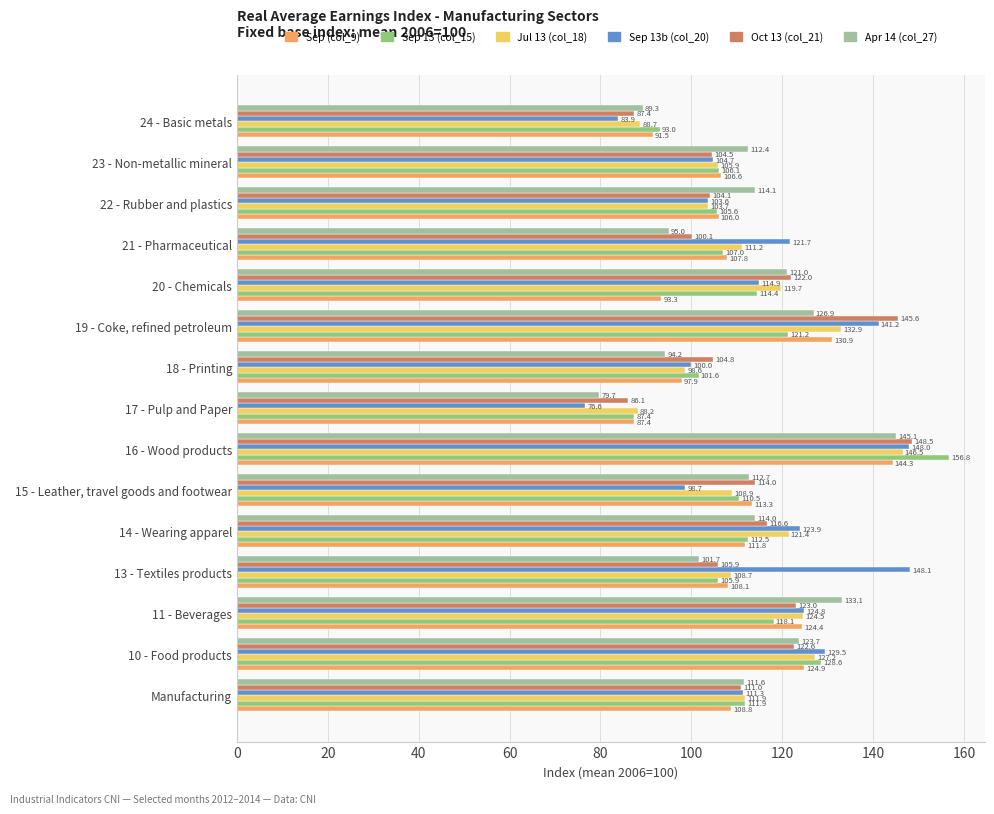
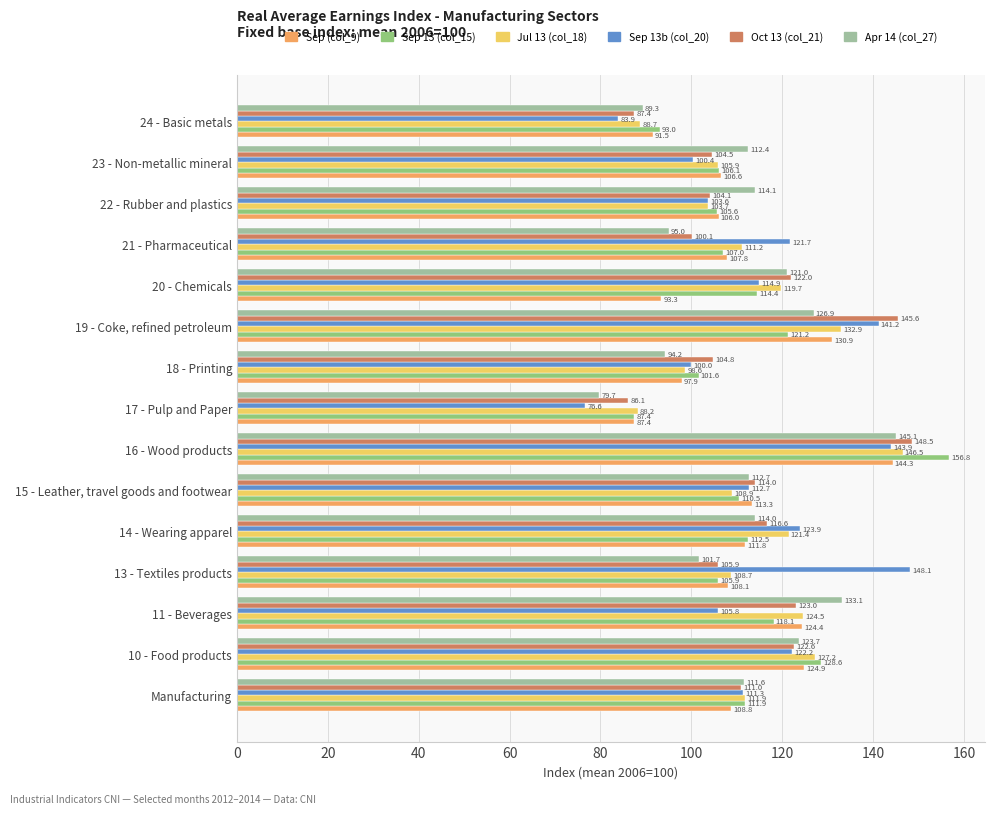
  {
    "Sep 13b (col_20)": {
      "24 - Basic metals": 83.9,
-     "23 - Non-metallic mineral": 104.7,
+     "23 - Non-metallic mineral": 100.4,
      "21 - Pharmaceutical": 121.7,
      "20 - Chemicals": 114.9,
      "19 - Coke, refined petroleum": 141.2,
      "17 - Pulp and Paper": 76.6,
-     "16 - Wood products": 148.0,
-     "15 - Leather, travel goods and footwear": 98.7,
+     "16 - Wood products": 143.9,
+     "15 - Leather, travel goods and footwear": 112.7,
      "14 - Wearing apparel": 123.9,
      "13 - Textiles products": 148.1,
-     "11 - Beverages": 124.8,
-     "10 - Food products": 129.5
+     "11 - Beverages": 105.8,
+     "10 - Food products": 122.2
    }
  }
